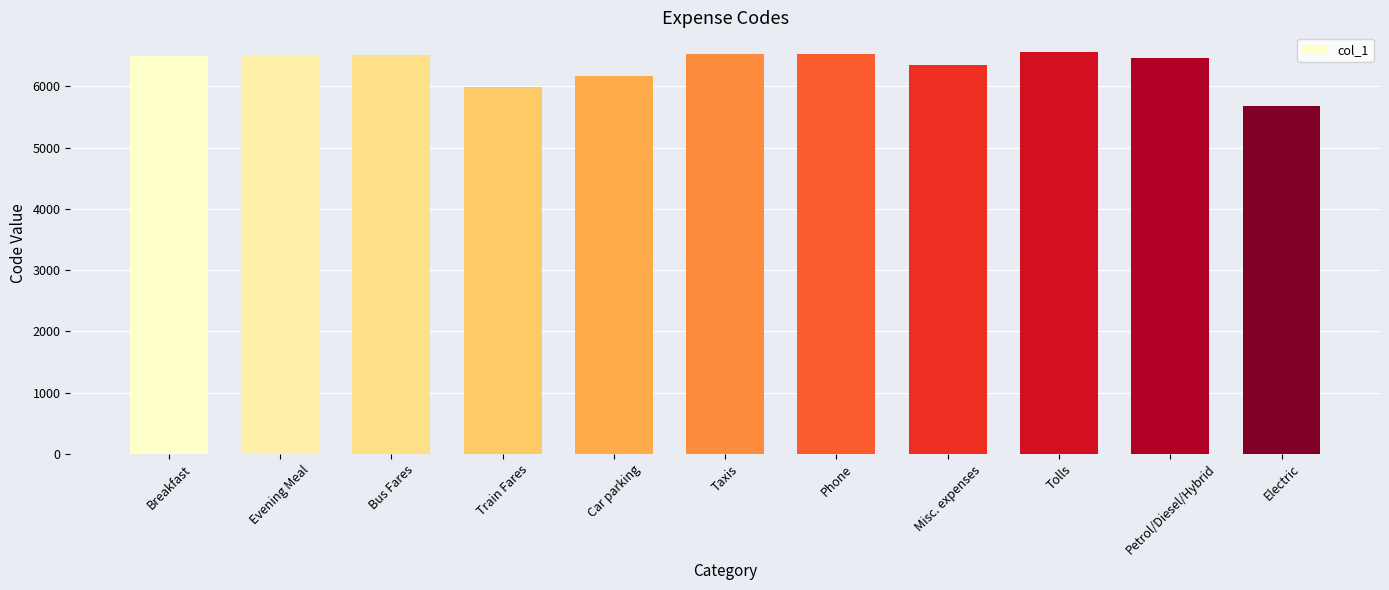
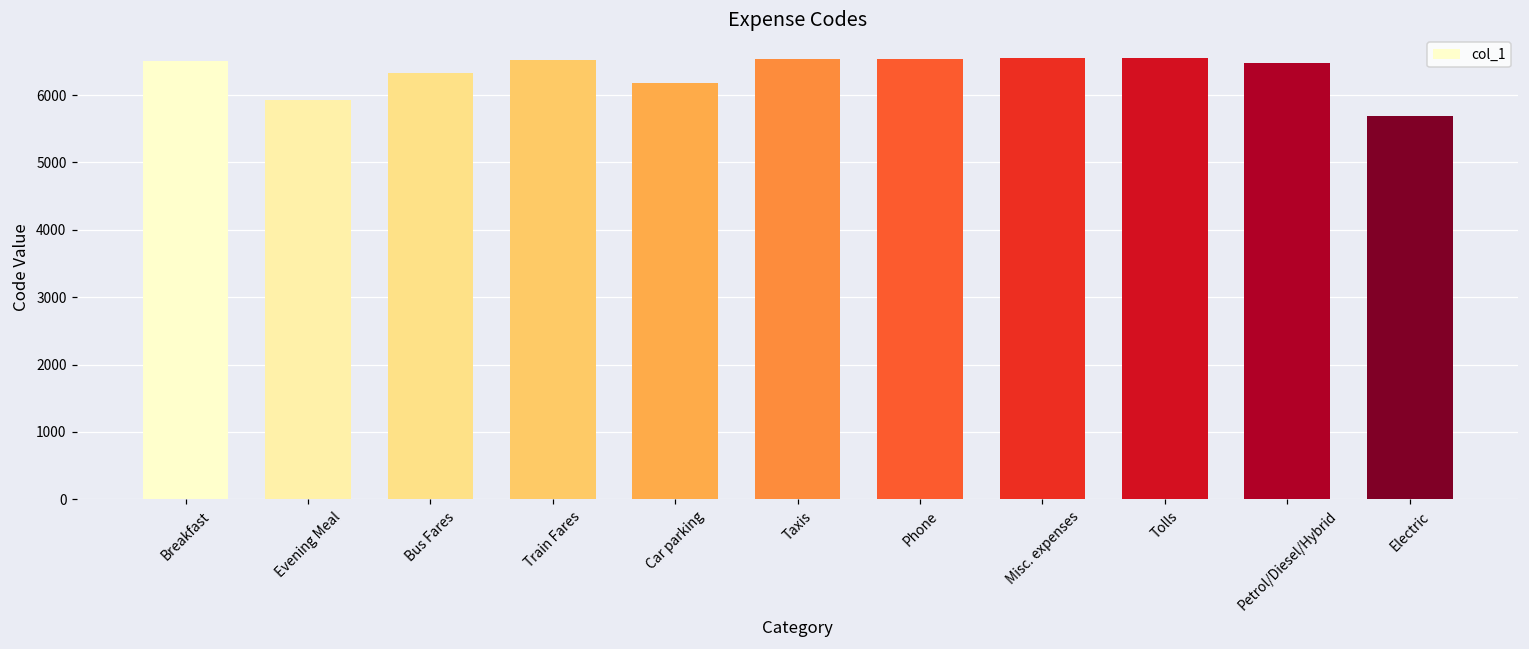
  {
    "Breakfast": 6500,
-   "Evening Meal": 6500,
-   "Bus Fares": 6500,
-   "Train Fares": 6000,
+   "Evening Meal": 5900,
+   "Bus Fares": 6300,
+   "Train Fares": 6500,
    "Car parking": 6200,
    "Taxis": 6500,
    "Phone": 6500,
-   "Misc. expenses": 6300,
+   "Misc. expenses": 6500,
    "Tolls": 6600,
    "Petrol/Diesel/Hybrid": 6500,
    "Electric": 5700
  }
